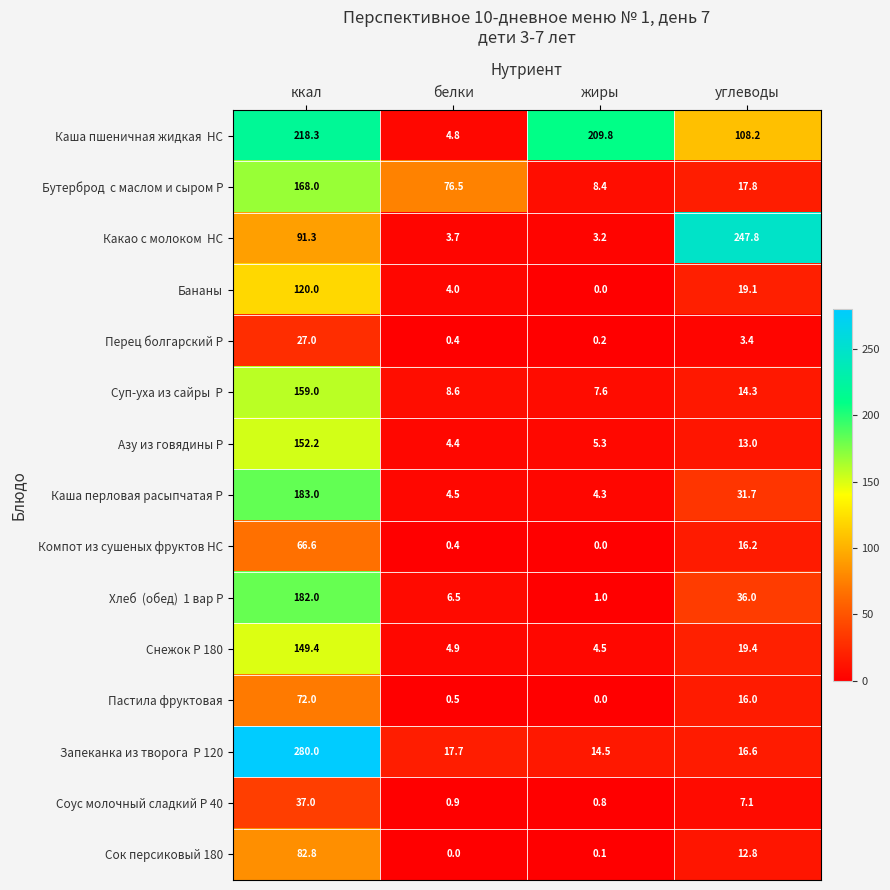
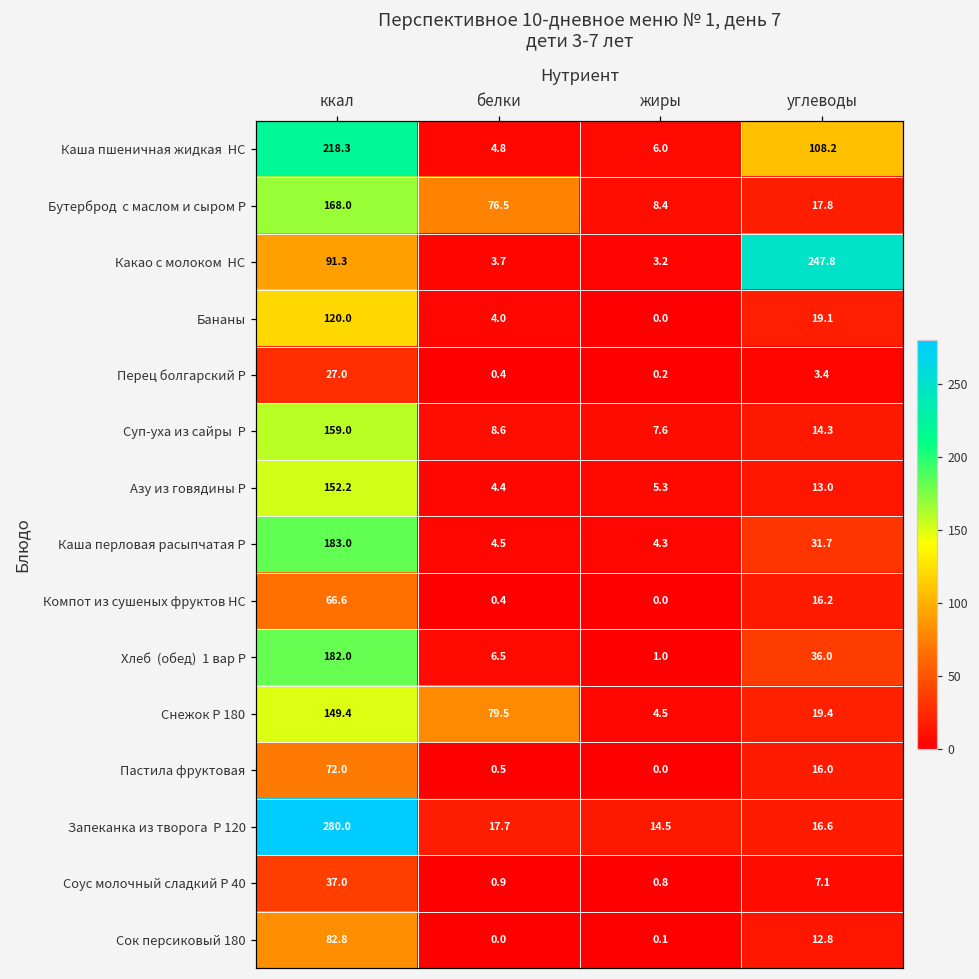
  {
    "Каша пшеничная жидкая НС": {
      "ккал": 218.3,
      "белки": 4.8,
-     "жиры": 209.8,
+     "жиры": 6.0,
      "углеводы": 108.2
    },
    "Бутерброд с маслом и сыром Р": {
      "ккал": 168.0,
      "белки": 76.5,
      "жиры": 8.4,
      "углеводы": 17.8
    },
    "Какао с молоком НС": {
      "ккал": 91.3,
      "белки": 3.7,
      "жиры": 3.2,
      "углеводы": 247.8
    },
    "Бананы": {
      "ккал": 120.0,
      "белки": 4.0,
      "жиры": 0.0,
      "углеводы": 19.1
    },
    "Перец болгарский Р": {
      "ккал": 27.0,
      "белки": 0.4,
      "жиры": 0.2,
      "углеводы": 3.4
    },
    "Суп-уха из сайры Р": {
      "ккал": 159.0,
      "белки": 8.6,
      "жиры": 7.6,
      "углеводы": 14.3
    },
    "Азу из говядины Р": {
      "ккал": 152.2,
      "белки": 4.4,
      "жиры": 5.3,
      "углеводы": 13.0
    },
    "Каша перловая расыпчатая Р": {
      "ккал": 183.0,
      "белки": 4.5,
      "жиры": 4.3,
      "углеводы": 31.7
    },
    "Компот из сушеных фруктов НС": {
      "ккал": 66.6,
      "белки": 0.4,
      "жиры": 0.0,
      "углеводы": 16.2
    },
    "Хлеб (обед) 1 вар Р": {
      "ккал": 182.0,
      "белки": 6.5,
      "жиры": 1.0,
      "углеводы": 36.0
    },
    "Снежок Р 180": {
      "ккал": 149.4,
-     "белки": 4.9,
+     "белки": 79.5,
      "жиры": 4.5,
      "углеводы": 19.4
    },
    "Пастила фруктовая": {
      "ккал": 72.0,
      "белки": 0.5,
      "жиры": 0.0,
      "углеводы": 16.0
    },
    "Запеканка из творога Р 120": {
      "ккал": 280.0,
      "белки": 17.7,
      "жиры": 14.5,
      "углеводы": 16.6
    },
    "Соус молочный сладкий Р 40": {
      "ккал": 37.0,
      "белки": 0.9,
      "жиры": 0.8,
      "углеводы": 7.1
    },
    "Сок персиковый 180": {
      "ккал": 82.8,
      "белки": 0.0,
      "жиры": 0.1,
      "углеводы": 12.8
    }
  }
